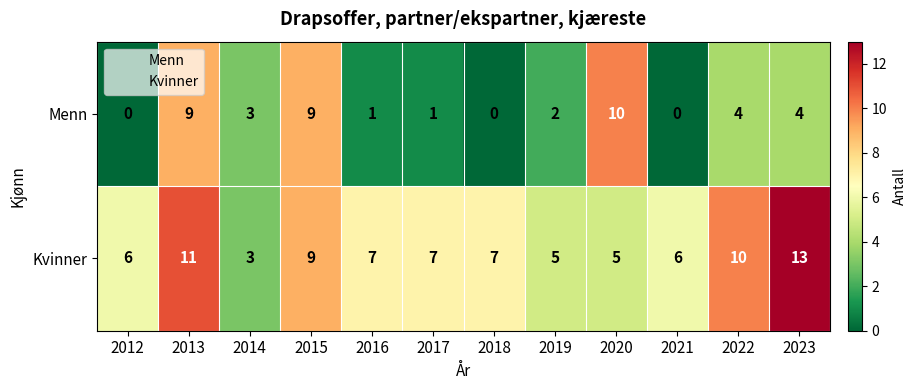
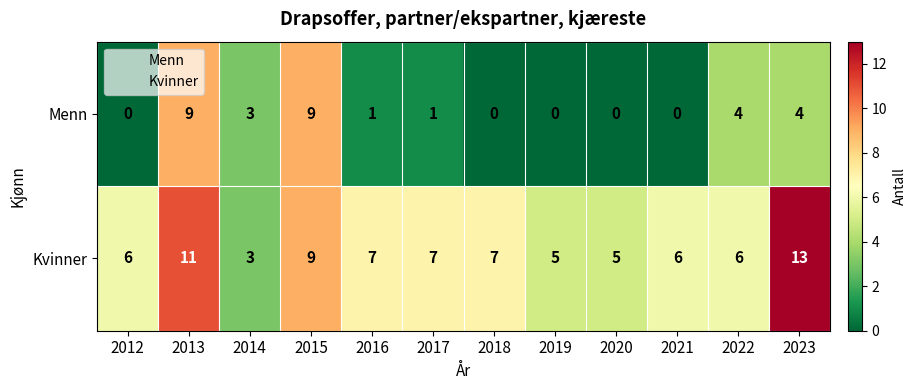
  {
    "Menn": {
      "2012": 0,
      "2013": 9,
      "2014": 3,
      "2015": 9,
      "2016": 1,
      "2017": 1,
      "2018": 0,
-     "2019": 2,
-     "2020": 10,
+     "2019": 0,
+     "2020": 0,
      "2021": 0,
      "2022": 4,
      "2023": 4
    },
    "Kvinner": {
      "2012": 6,
      "2013": 11,
      "2014": 3,
      "2015": 9,
      "2016": 7,
      "2017": 7,
      "2018": 7,
      "2019": 5,
      "2020": 5,
      "2021": 6,
-     "2022": 10,
+     "2022": 6,
      "2023": 13
    }
  }
